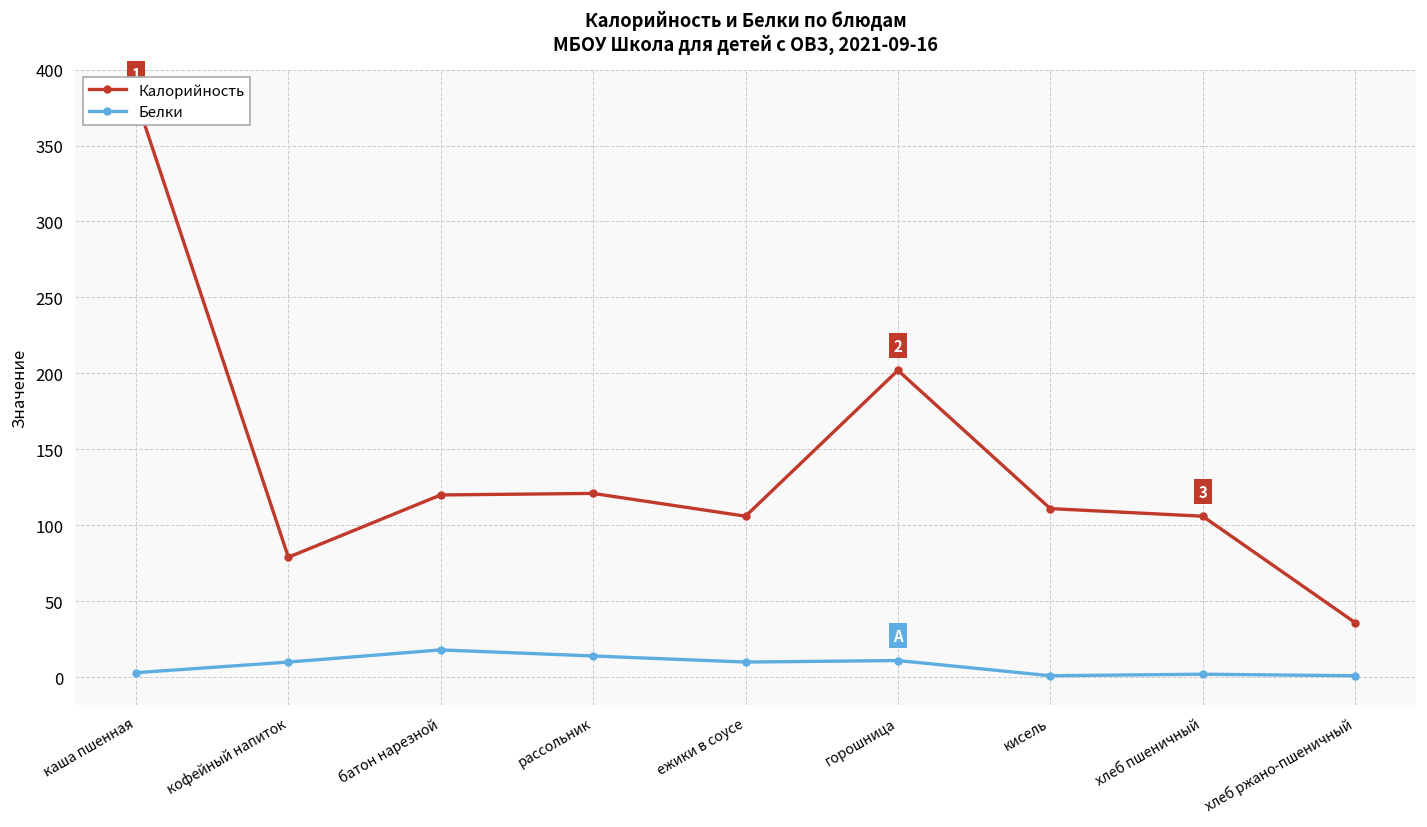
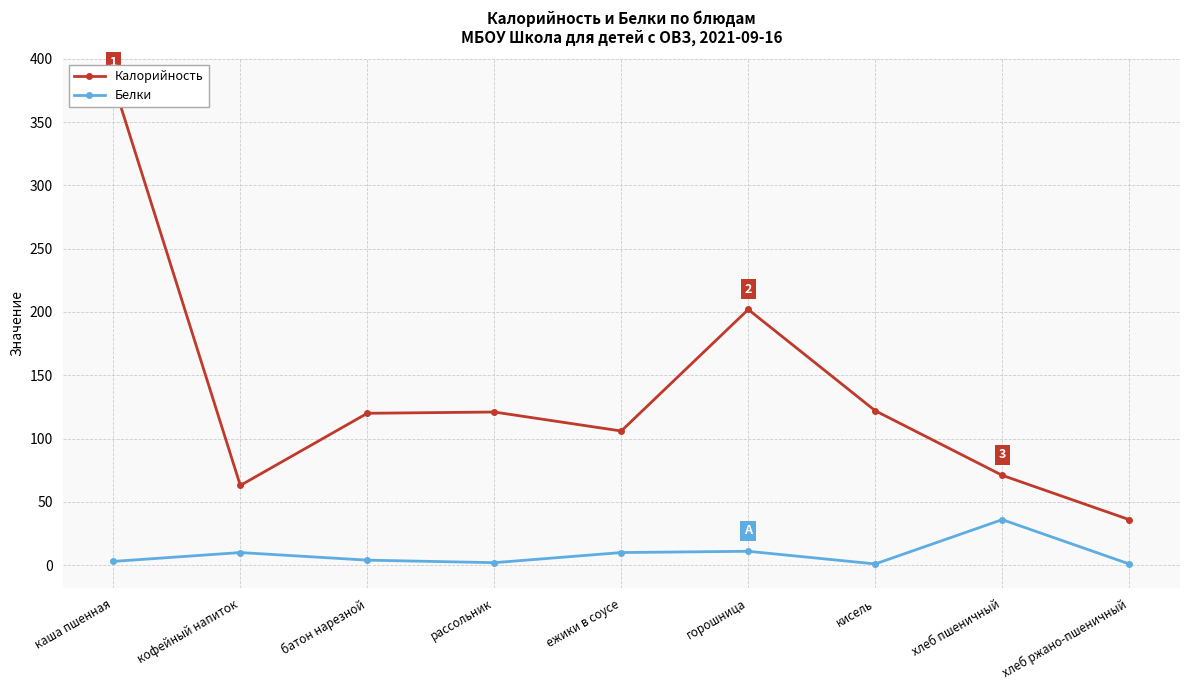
  {
    "Калорийность": {
-     "кофейный напиток": 79,
+     "кофейный напиток": 63,
      "батон нарезной": 120,
      "рассольник": 121,
      "ежики в соусе": 106,
-     "кисель": 111,
-     "хлеб пшеничный": 106,
+     "кисель": 122,
+     "хлеб пшеничный": 71,
      "хлеб ржано-пшеничный": 36
    },
    "Белки": {
      "каша пшенная": 3,
      "кофейный напиток": 10,
-     "батон нарезной": 18,
-     "рассольник": 14,
+     "батон нарезной": 4,
+     "рассольник": 2,
      "ежики в соусе": 10,
      "горошница": 11,
      "кисель": 1,
-     "хлеб пшеничный": 2,
+     "хлеб пшеничный": 36,
      "хлеб ржано-пшеничный": 1
    }
  }
